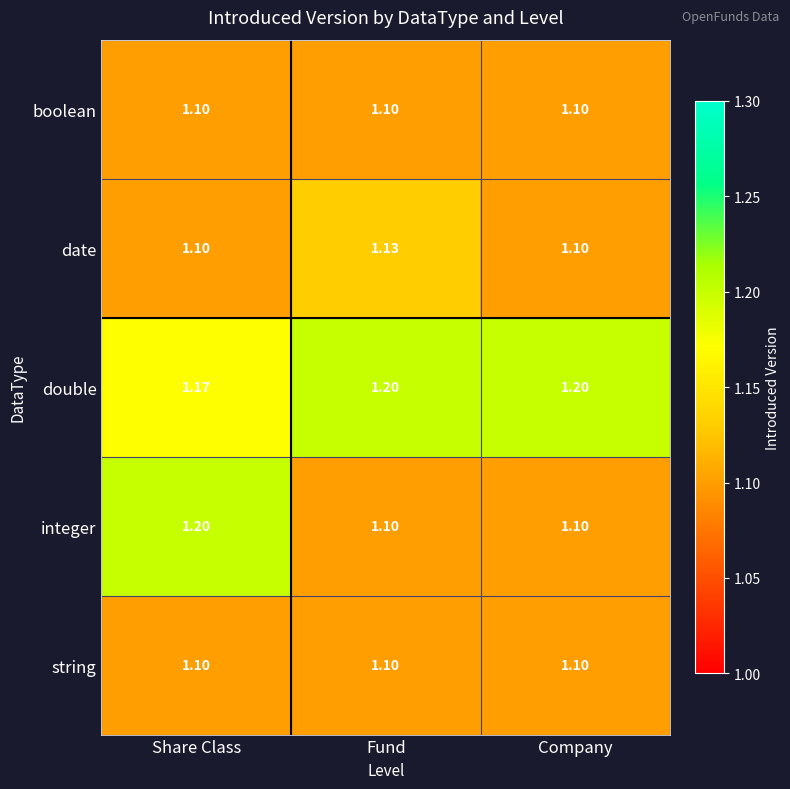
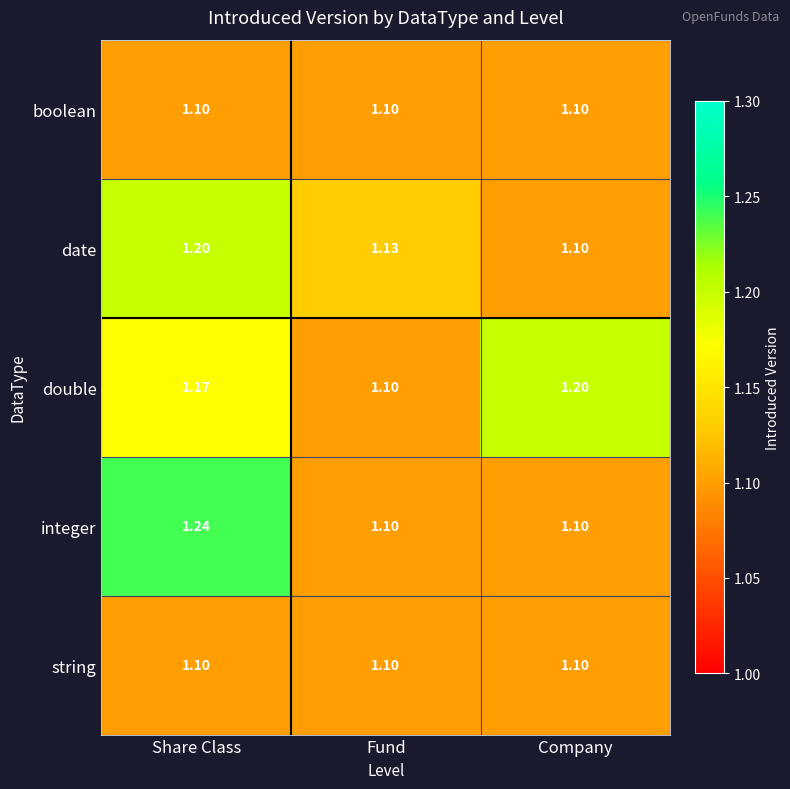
  {
    "boolean": {
      "Share Class": 1.10,
      "Fund": 1.10,
      "Company": 1.10
    },
    "date": {
-     "Share Class": 1.10,
+     "Share Class": 1.20,
      "Fund": 1.13,
      "Company": 1.10
    },
    "double": {
      "Share Class": 1.17,
-     "Fund": 1.20,
+     "Fund": 1.10,
      "Company": 1.20
    },
    "integer": {
-     "Share Class": 1.20,
+     "Share Class": 1.24,
      "Fund": 1.10,
      "Company": 1.10
    },
    "string": {
      "Share Class": 1.10,
      "Fund": 1.10,
      "Company": 1.10
    }
  }
